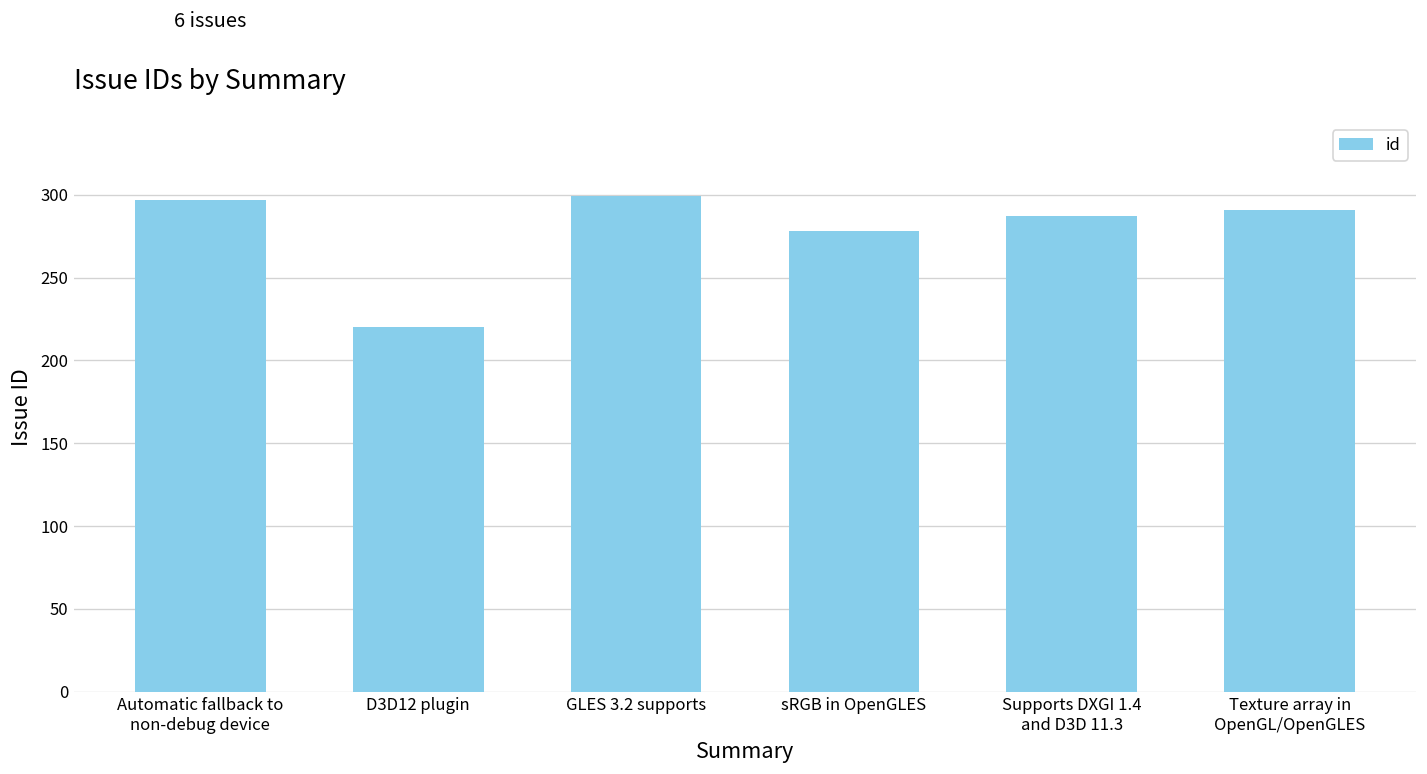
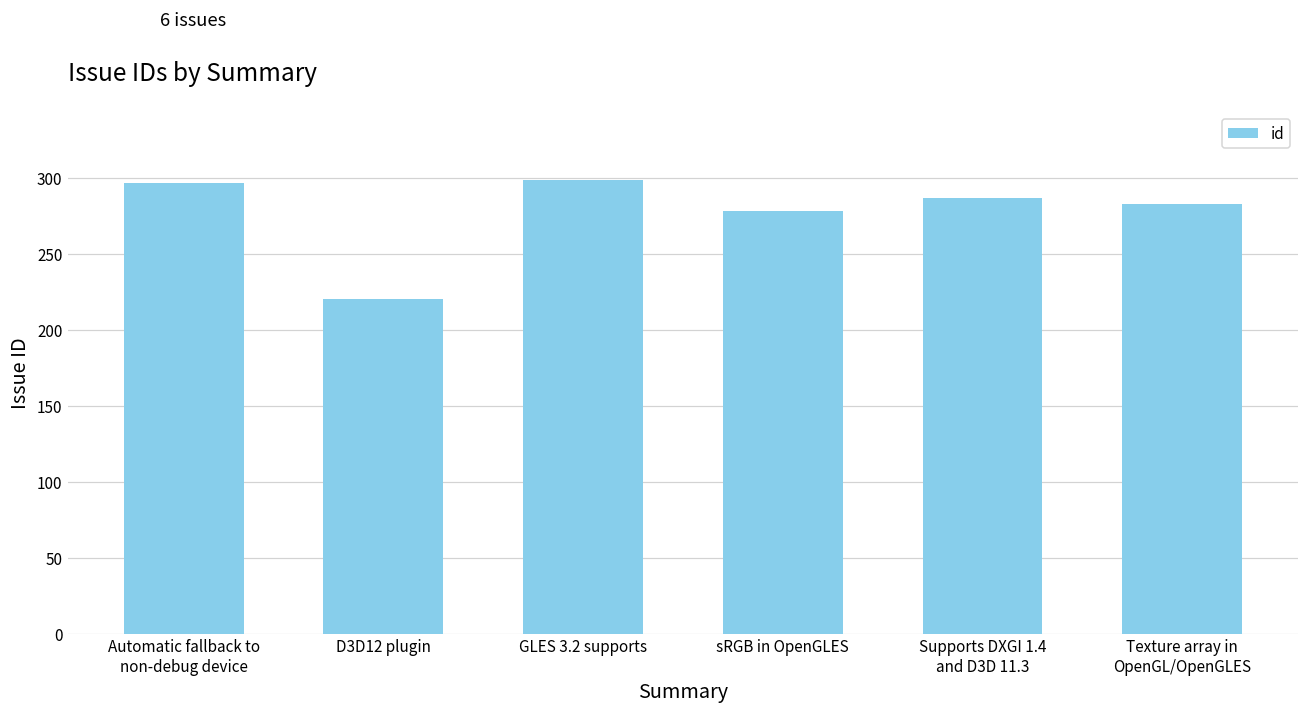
  {
    "Automatic fallback to non-debug device": 297,
    "D3D12 plugin": 220,
    "GLES 3.2 supports": 299,
    "sRGB in OpenGLES": 278,
    "Supports DXGI 1.4 and D3D 11.3": 287,
-   "Texture array in OpenGL/OpenGLES": 291
+   "Texture array in OpenGL/OpenGLES": 283
  }
